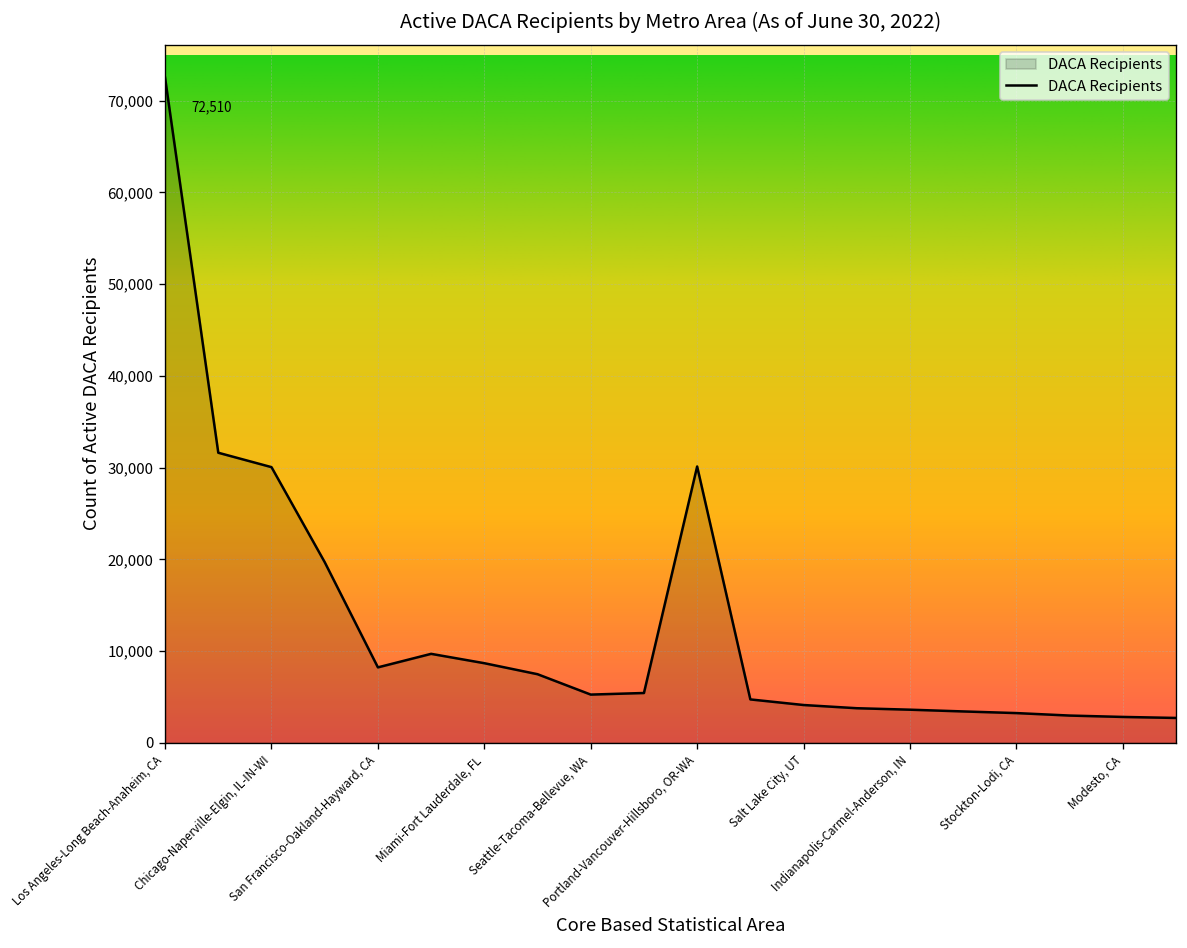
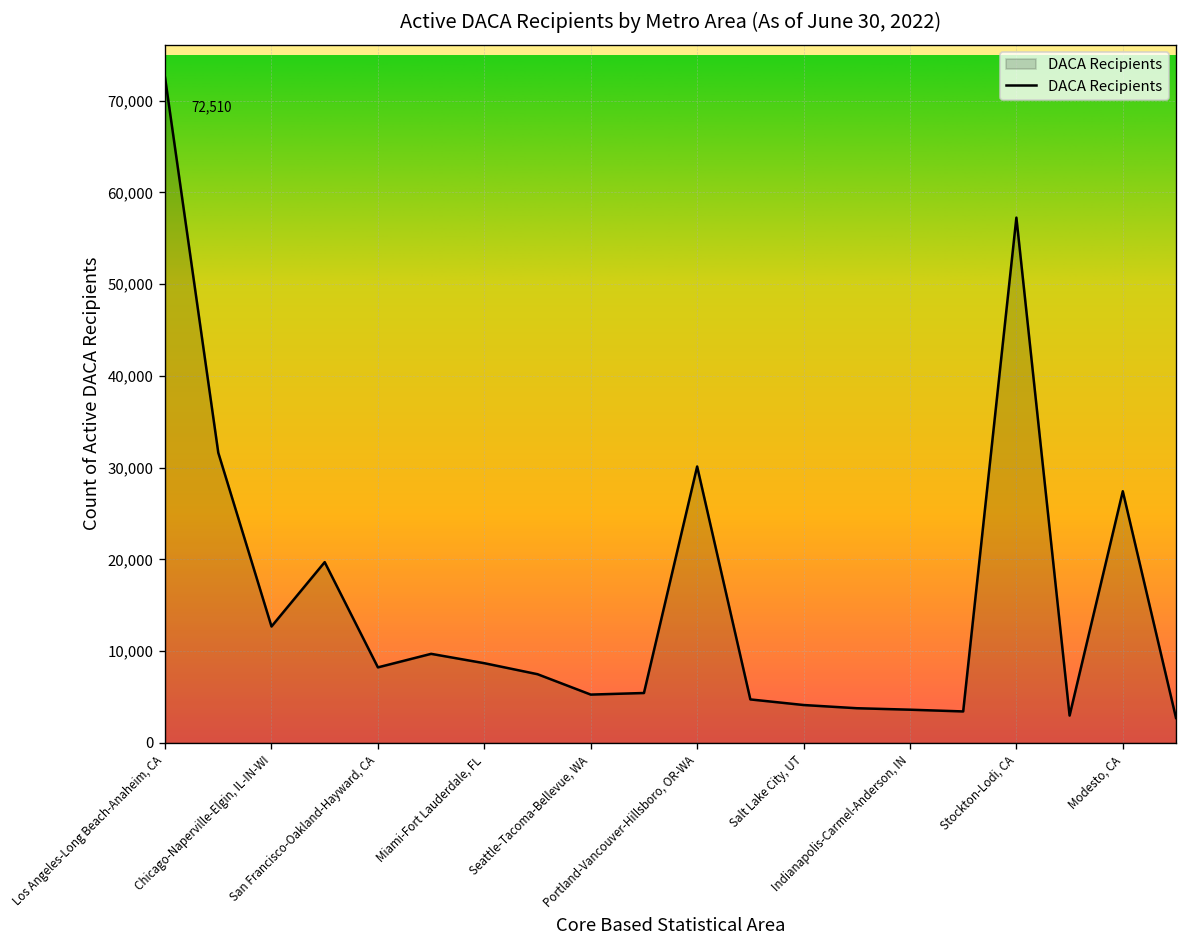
  {
    "Los Angeles-Long Beach-Anaheim, CA": "73,000",
-   "Chicago-Naperville-Elgin, IL-IN-WI": "30,000",
+   "Chicago-Naperville-Elgin, IL-IN-WI": "13,000",
    "San Francisco-Oakland-Hayward, CA": "8,000",
    "Miami-Fort Lauderdale, FL": "9,000",
    "Seattle-Tacoma-Bellevue, WA": "5,000",
    "Portland-Vancouver-Hillsboro, OR-WA": "30,000",
    "Salt Lake City, UT": "4,000",
    "Indianapolis-Carmel-Anderson, IN": "4,000",
-   "Stockton-Lodi, CA": "3,000",
-   "Modesto, CA": "3,000"
+   "Stockton-Lodi, CA": "57,000",
+   "Modesto, CA": "27,000"
  }
